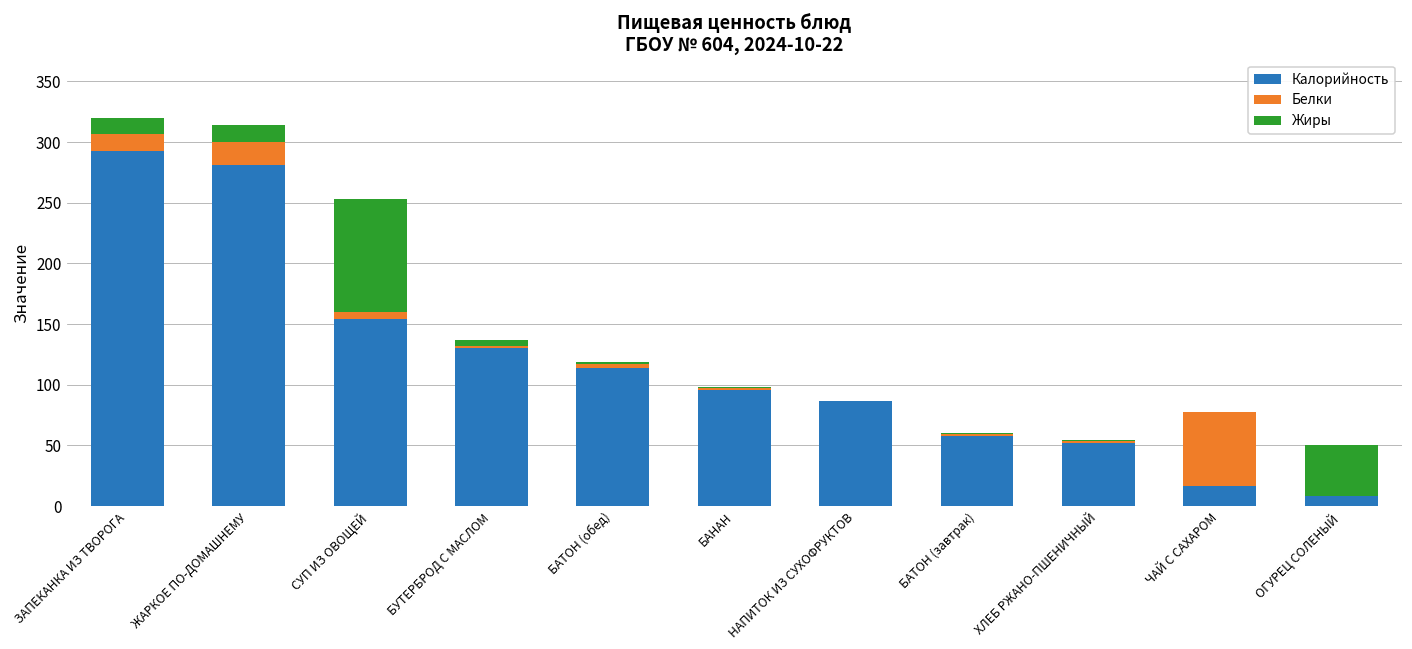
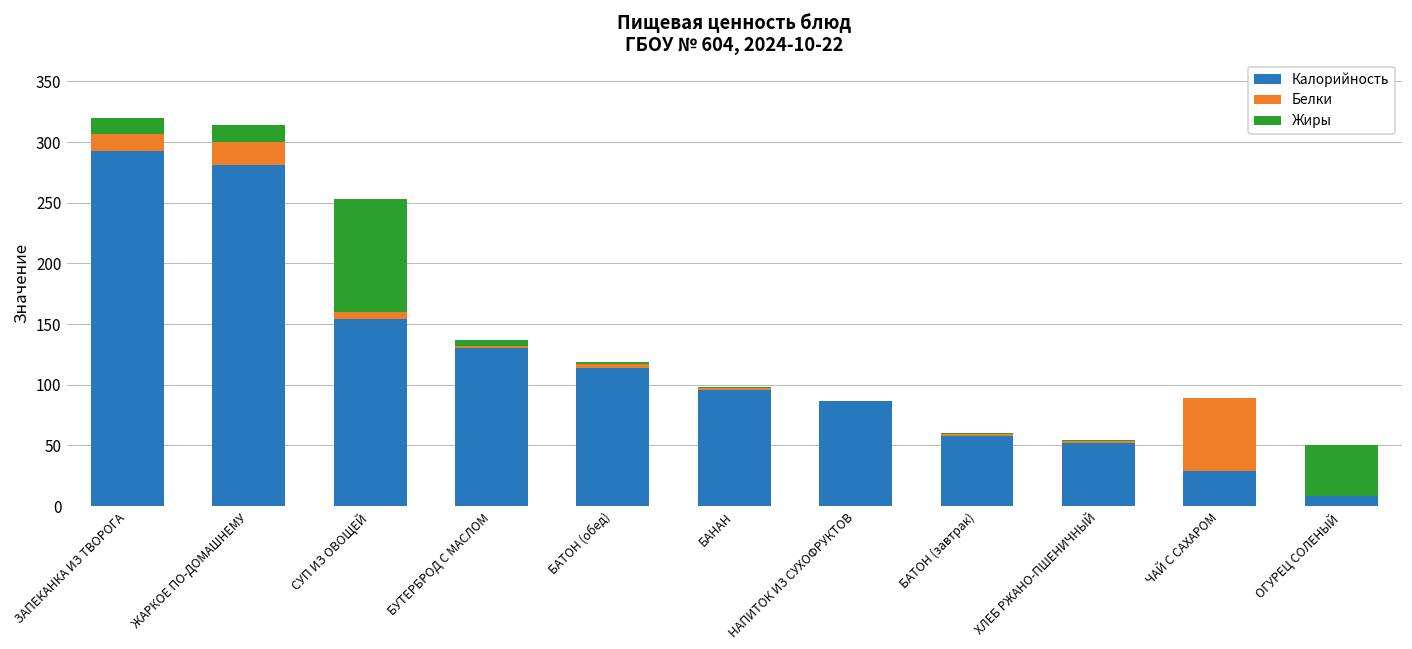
  {
    "Калорийность": {
      "ЗАПЕКАНКА ИЗ ТВОРОГА": 293,
      "ЖАРКОЕ ПО-ДОМАШНЕМУ": 281,
      "СУП ИЗ ОВОЩЕЙ": 154,
      "БУТЕРБРОД С МАСЛОМ": 130,
      "БАТОН (обед)": 114,
      "БАНАН": 96,
      "НАПИТОК ИЗ СУХОФРУКТОВ": 87,
      "БАТОН (завтрак)": 58,
      "ХЛЕБ РЖАНО-ПШЕНИЧНЫЙ": 52,
-     "ЧАЙ С САХАРОМ": 17,
+     "ЧАЙ С САХАРОМ": 29,
      "ОГУРЕЦ СОЛЕНЫЙ": 8
    },
    "Белки": {
      "ЗАПЕКАНКА ИЗ ТВОРОГА": 14,
      "ЖАРКОЕ ПО-ДОМАШНЕМУ": 19,
      "СУП ИЗ ОВОЩЕЙ": 6,
      "БАТОН (обед)": 3,
      "НАПИТОК ИЗ СУХОФРУКТОВ": 0,
      "ЧАЙ С САХАРОМ": 61
    },
    "Жиры": {
      "ЗАПЕКАНКА ИЗ ТВОРОГА": 13,
      "ЖАРКОЕ ПО-ДОМАШНЕМУ": 14,
      "СУП ИЗ ОВОЩЕЙ": 93,
      "БУТЕРБРОД С МАСЛОМ": 5,
      "НАПИТОК ИЗ СУХОФРУКТОВ": 0,
      "ЧАЙ С САХАРОМ": 0,
      "ОГУРЕЦ СОЛЕНЫЙ": 42
    }
  }
